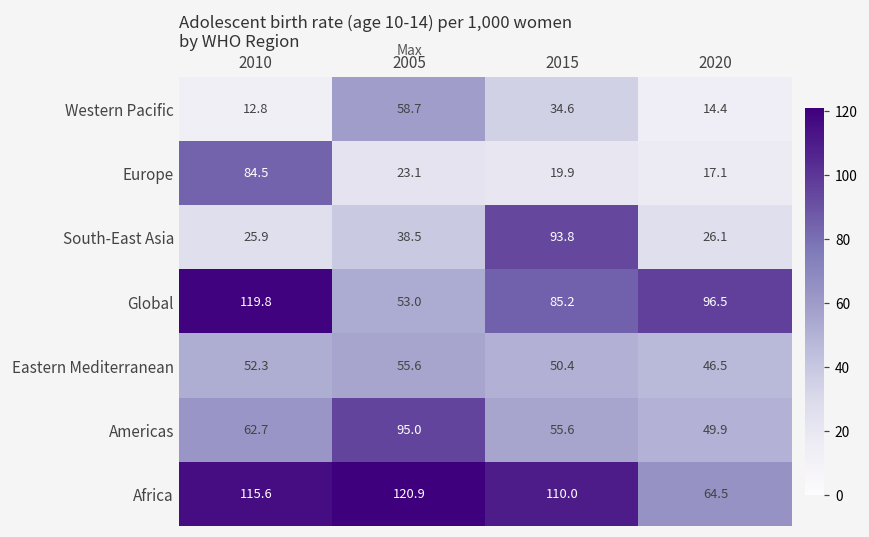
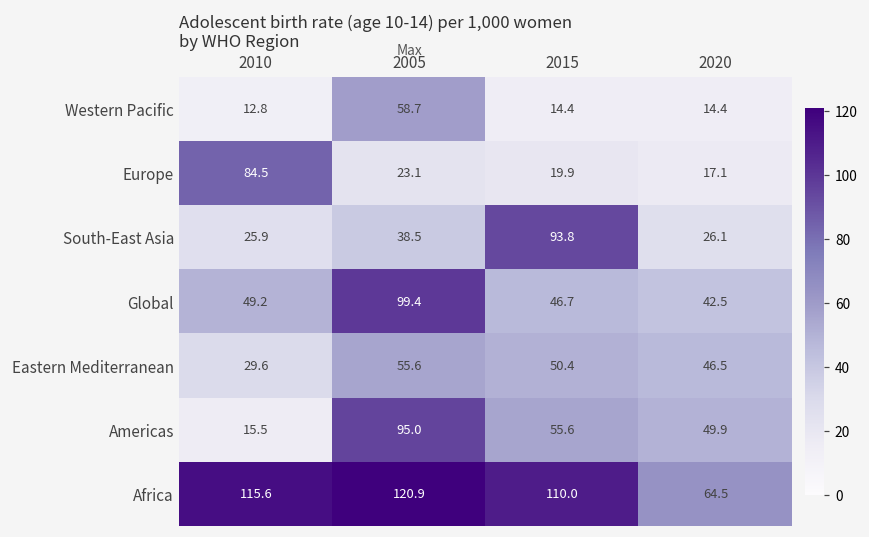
  {
    "Western Pacific": {
      "2010": 12.8,
      "2005": 58.7,
-     "2015": 34.6,
+     "2015": 14.4,
      "2020": 14.4
    },
    "Europe": {
      "2010": 84.5,
      "2005": 23.1,
      "2015": 19.9,
      "2020": 17.1
    },
    "South-East Asia": {
      "2010": 25.9,
      "2005": 38.5,
      "2015": 93.8,
      "2020": 26.1
    },
    "Global": {
-     "2010": 119.8,
-     "2005": 53.0,
-     "2015": 85.2,
-     "2020": 96.5
+     "2010": 49.2,
+     "2005": 99.4,
+     "2015": 46.7,
+     "2020": 42.5
    },
    "Eastern Mediterranean": {
-     "2010": 52.3,
+     "2010": 29.6,
      "2005": 55.6,
      "2015": 50.4,
      "2020": 46.5
    },
    "Americas": {
-     "2010": 62.7,
+     "2010": 15.5,
      "2005": 95.0,
      "2015": 55.6,
      "2020": 49.9
    },
    "Africa": {
      "2010": 115.6,
      "2005": 120.9,
      "2015": 110.0,
      "2020": 64.5
    }
  }
